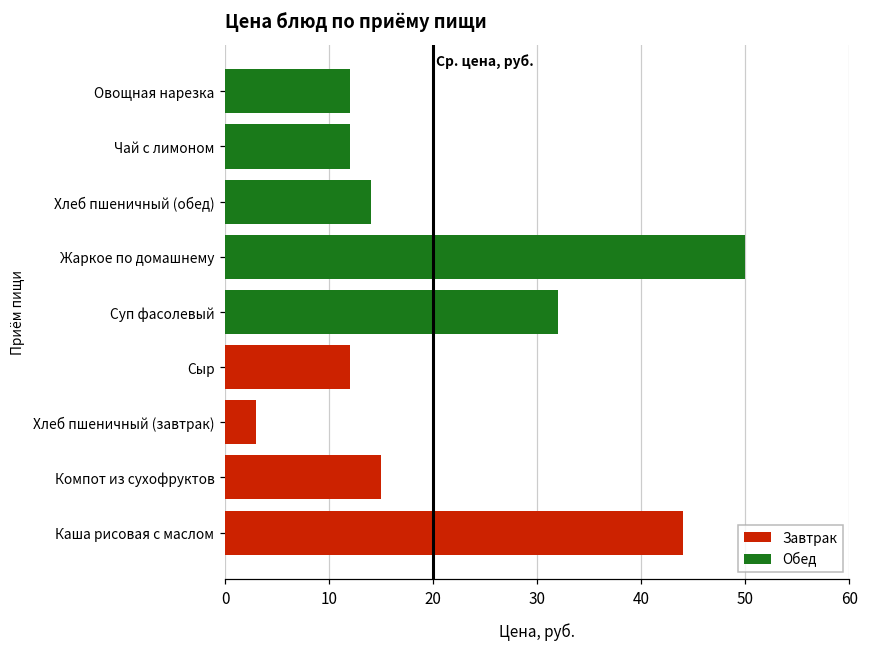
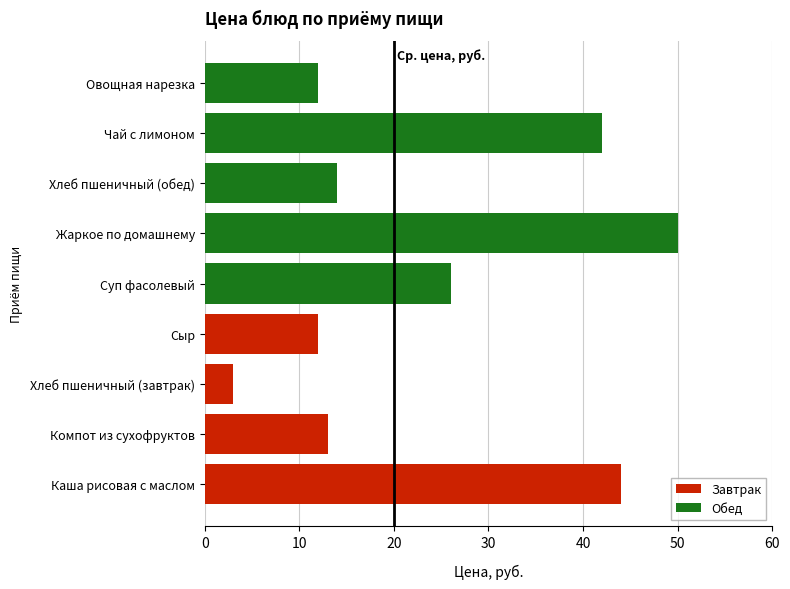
  {
    "Завтрак": {
      "Сыр": 12,
      "Хлеб пшеничный (завтрак)": 3,
-     "Компот из сухофруктов": 15,
+     "Компот из сухофруктов": 13,
      "Каша рисовая с маслом": 44
    },
    "Обед": {
      "Овощная нарезка": 12,
-     "Чай с лимоном": 12,
+     "Чай с лимоном": 42,
      "Хлеб пшеничный (обед)": 14,
      "Жаркое по домашнему": 50,
-     "Суп фасолевый": 32
+     "Суп фасолевый": 26
    }
  }
